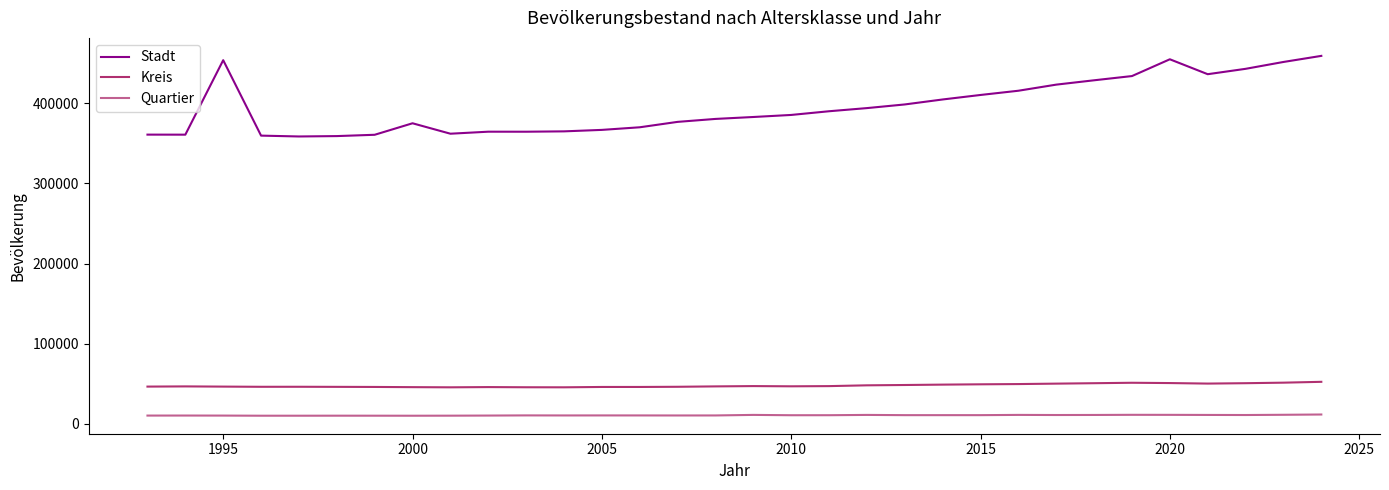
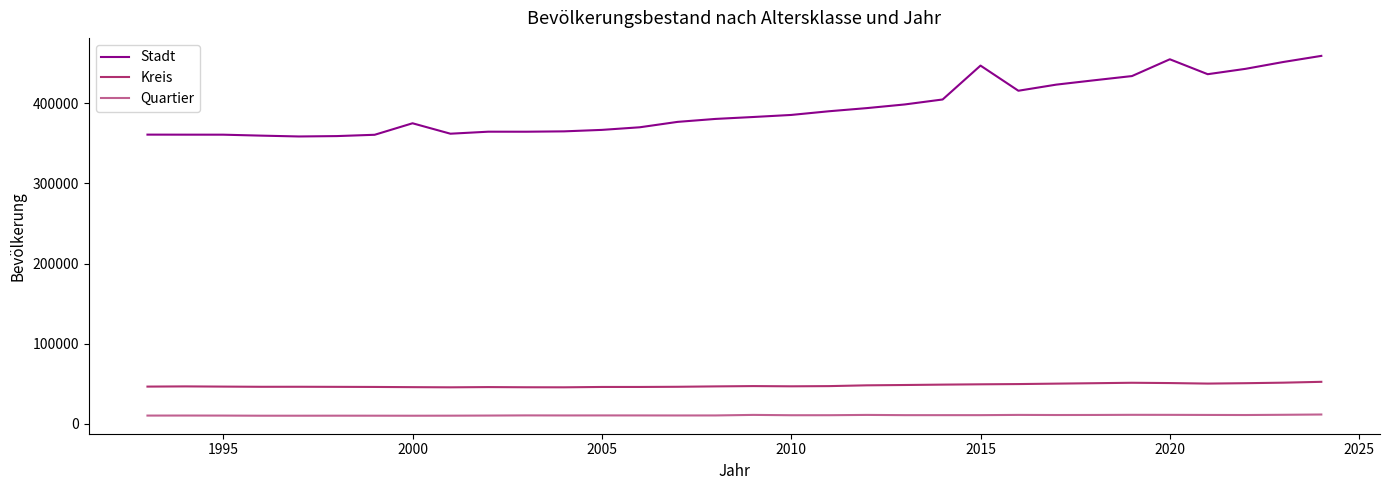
  {
    "Stadt": {
-     "1995": 450000,
+     "1995": 360000,
      "2000": 380000,
      "2005": 370000,
      "2010": 390000,
-     "2015": 410000,
+     "2015": 450000,
      "2020": 450000
    }
  }
